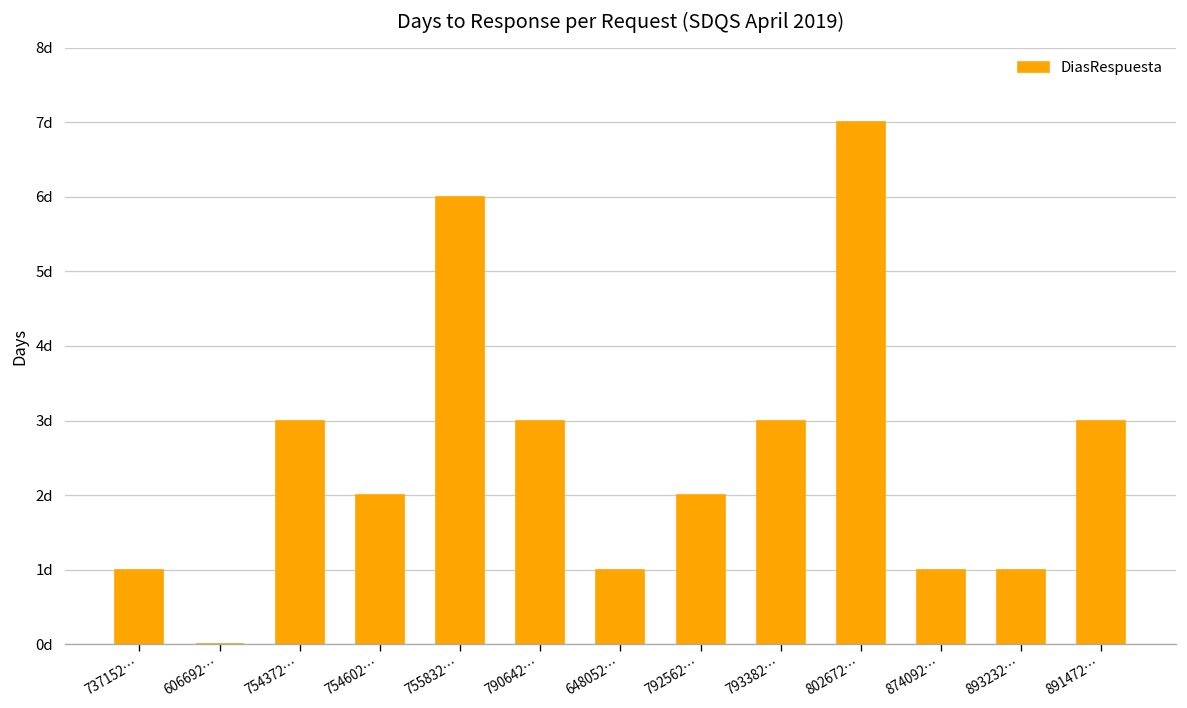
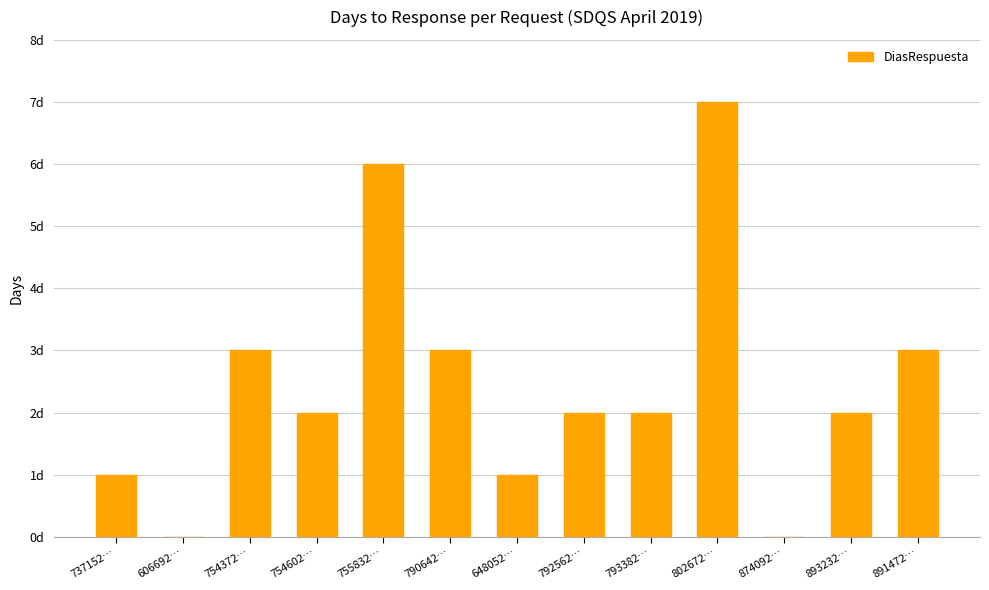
  {
    "737152…": "1d",
    "606692…": "0d",
    "754372…": "3d",
    "754602…": "2d",
    "755832…": "6d",
    "790642…": "3d",
    "648052…": "1d",
    "792562…": "2d",
-   "793382…": "3d",
+   "793382…": "2d",
    "802672…": "7d",
-   "874092…": "1d",
-   "893232…": "1d",
+   "874092…": "0d",
+   "893232…": "2d",
    "891472…": "3d"
  }
